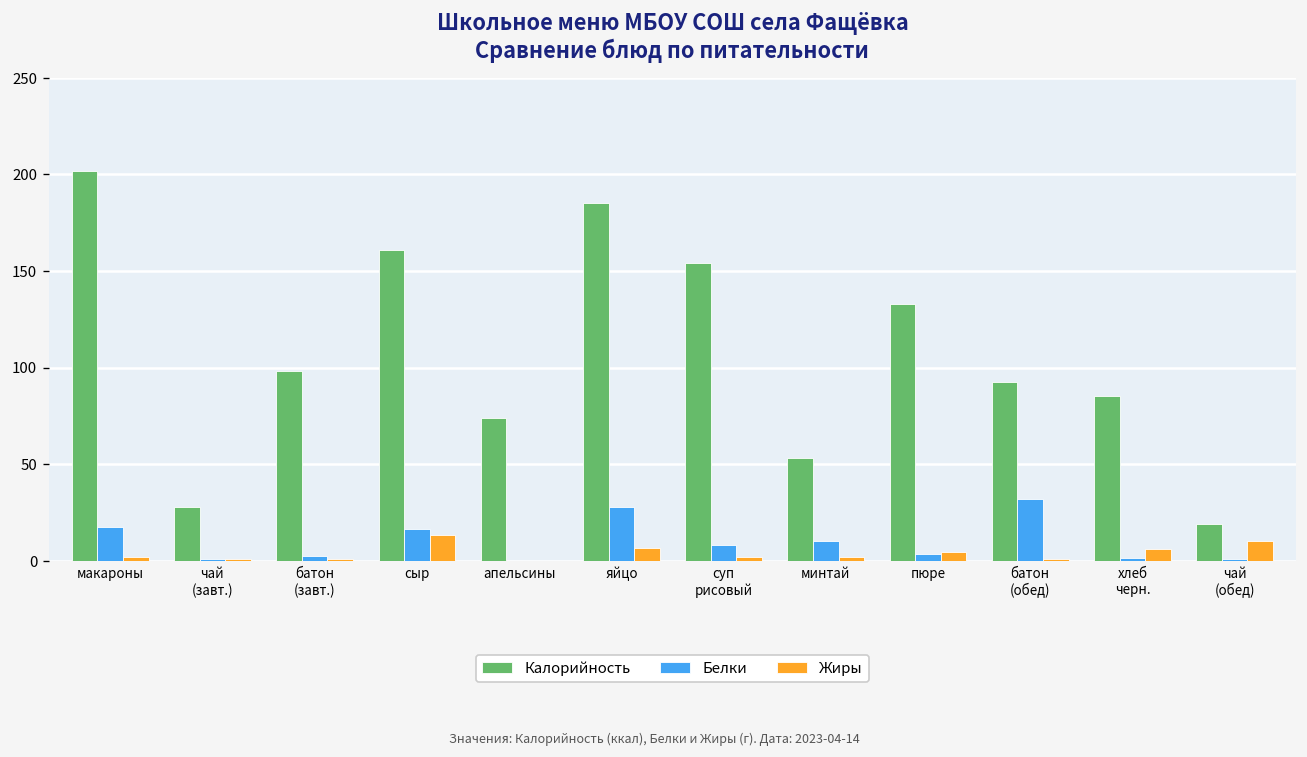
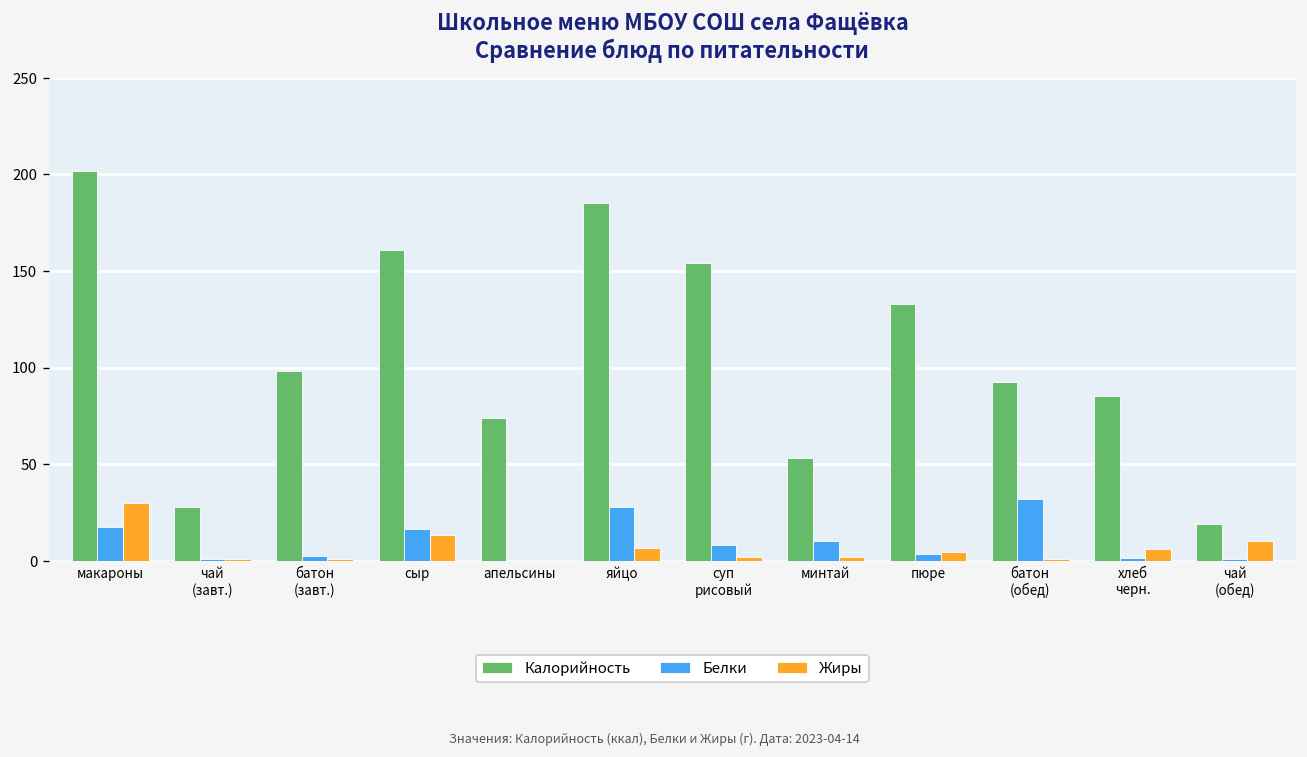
  {
    "Калорийность": {
      "макароны": 202,
      "чай (завт.)": 28,
      "батон (завт.)": 98,
      "сыр": 161,
      "апельсины": 74,
      "яйцо": 185,
      "суп рисовый": 154,
      "минтай": 53,
      "пюре": 133,
      "батон (обед)": 93,
      "хлеб черн.": 85,
      "чай (обед)": 19
    },
    "Белки": {
      "макароны": 17,
      "батон (завт.)": 2,
      "сыр": 16,
      "апельсины": 0,
      "яйцо": 28,
      "суп рисовый": 8,
      "минтай": 10,
      "пюре": 3,
      "батон (обед)": 32
    },
    "Жиры": {
-     "макароны": 2,
+     "макароны": 30,
      "сыр": 13,
      "апельсины": 0,
      "яйцо": 7,
      "суп рисовый": 2,
      "минтай": 2,
      "пюре": 4,
      "хлеб черн.": 6,
      "чай (обед)": 10
    }
  }
